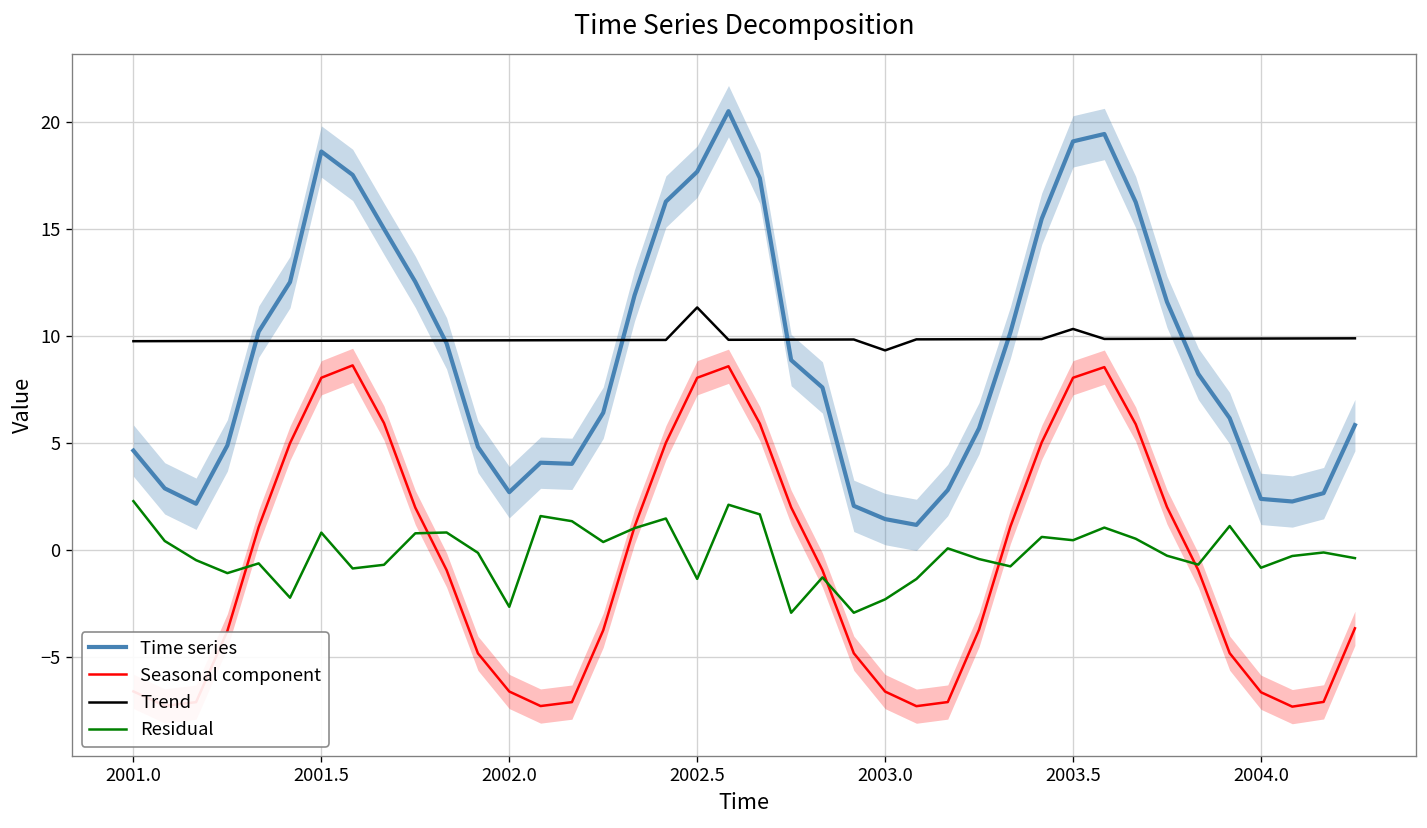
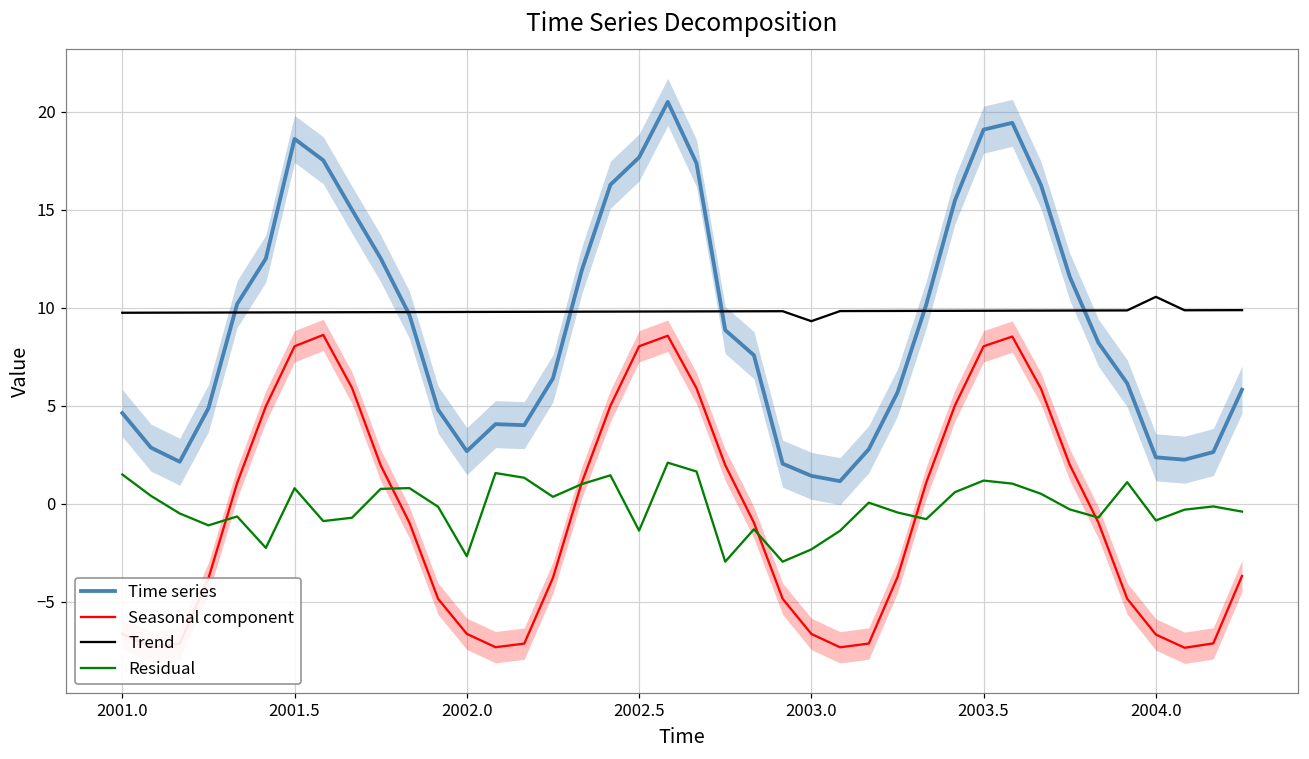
  {
    "Trend": {
      "2001.0": 9.8,
      "2001.5": 9.8,
      "2002.0": 9.8,
-     "2002.5": 11.3,
+     "2002.5": 9.8,
      "2003.0": 9.3,
-     "2003.5": 10.3,
-     "2004.0": 9.9
+     "2003.5": 9.9,
+     "2004.0": 10.6
    },
    "Residual": {
-     "2001.0": 2.3,
+     "2001.0": 1.5,
      "2001.5": 0.8,
      "2002.0": -2.7,
      "2002.5": -1.4,
      "2003.0": -2.3,
-     "2003.5": 0.4,
+     "2003.5": 1.2,
      "2004.0": -0.8
    }
  }
